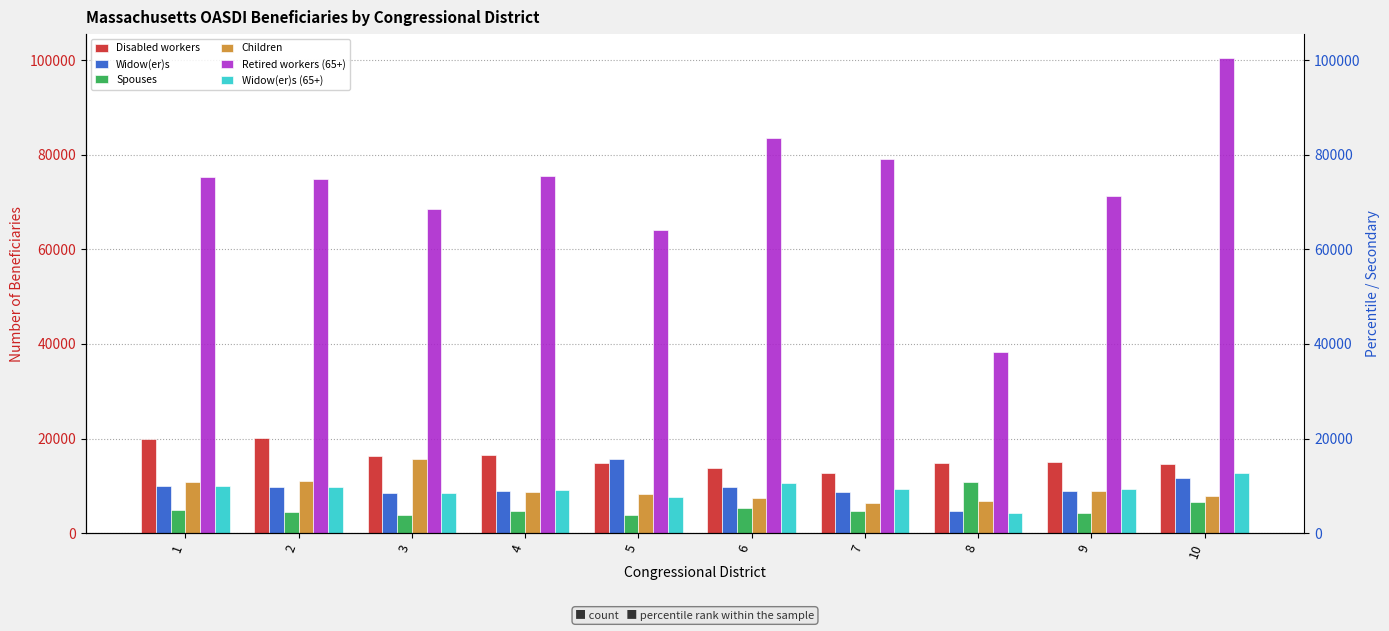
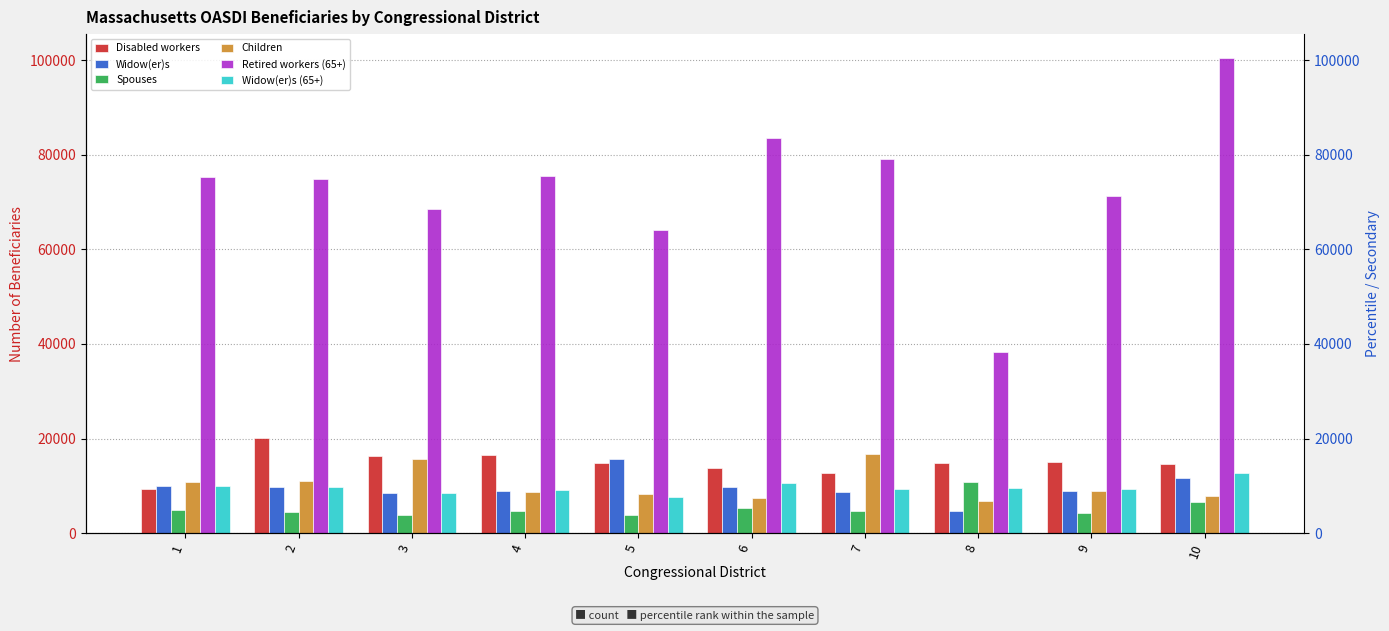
  {
    "Disabled workers": {
-     "1": 20000,
+     "1": 9000,
      "2": 20000,
      "3": 16000,
      "4": 16000,
      "5": 15000,
      "6": 14000,
      "7": 13000,
      "8": 15000,
      "9": 15000,
      "10": 15000
    },
    "Widow(er)s": {
      "1": 10000,
      "2": 10000,
      "3": 8000,
      "4": 9000,
      "5": 16000,
      "6": 10000,
      "7": 9000,
      "8": 5000,
      "9": 9000,
      "10": 12000
    },
    "Spouses": {
      "1": 5000,
      "2": 4000,
      "3": 4000,
      "4": 5000,
      "5": 4000,
      "6": 5000,
      "7": 5000,
      "8": 11000,
      "9": 4000,
      "10": 7000
    },
    "Children": {
      "1": 11000,
      "2": 11000,
      "3": 16000,
      "4": 9000,
      "5": 8000,
      "6": 8000,
-     "7": 6000,
+     "7": 17000,
      "8": 7000,
      "9": 9000,
      "10": 8000
    },
    "Retired workers (65+)": {
      "1": 75000,
      "2": 75000,
      "3": 68000,
      "4": 75000,
      "5": 64000,
      "6": 84000,
      "7": 79000,
      "8": 38000,
      "9": 71000,
      "10": 101000
    },
    "Widow(er)s (65+)": {
      "1": 10000,
      "2": 10000,
      "3": 9000,
      "4": 9000,
      "5": 8000,
      "6": 11000,
      "7": 9000,
-     "8": 4000,
+     "8": 10000,
      "9": 9000,
      "10": 13000
    }
  }
